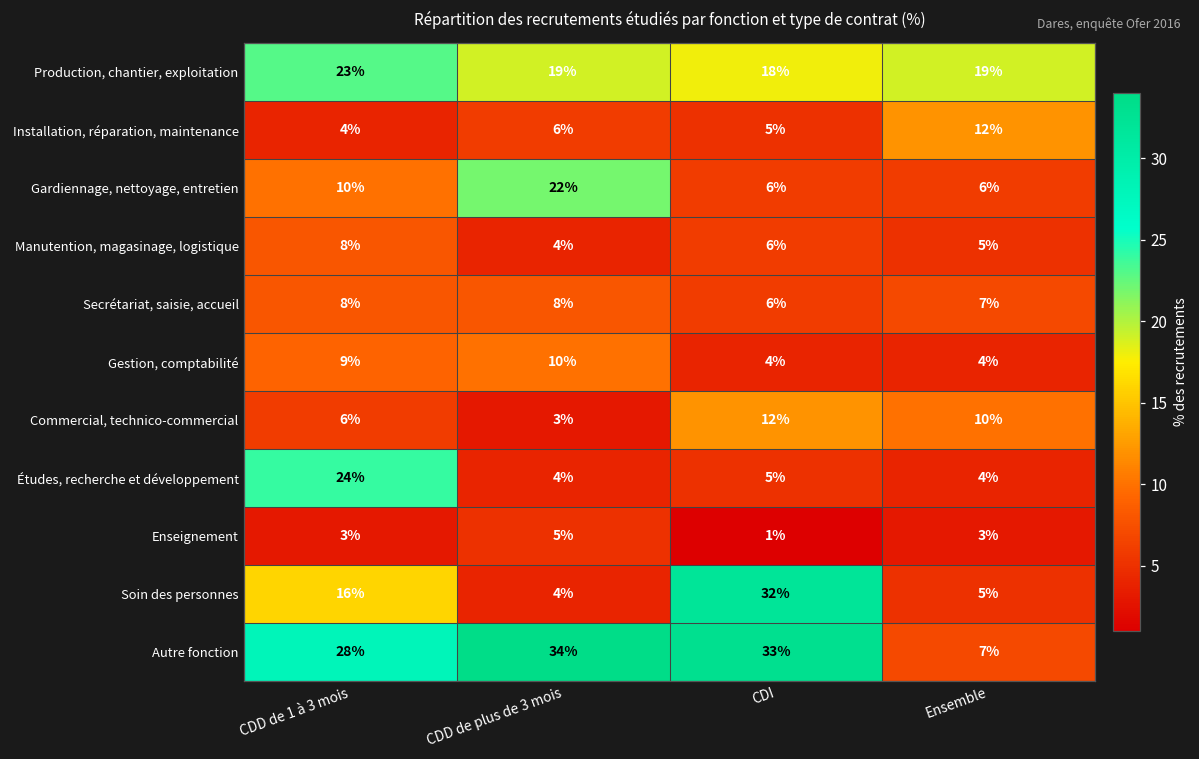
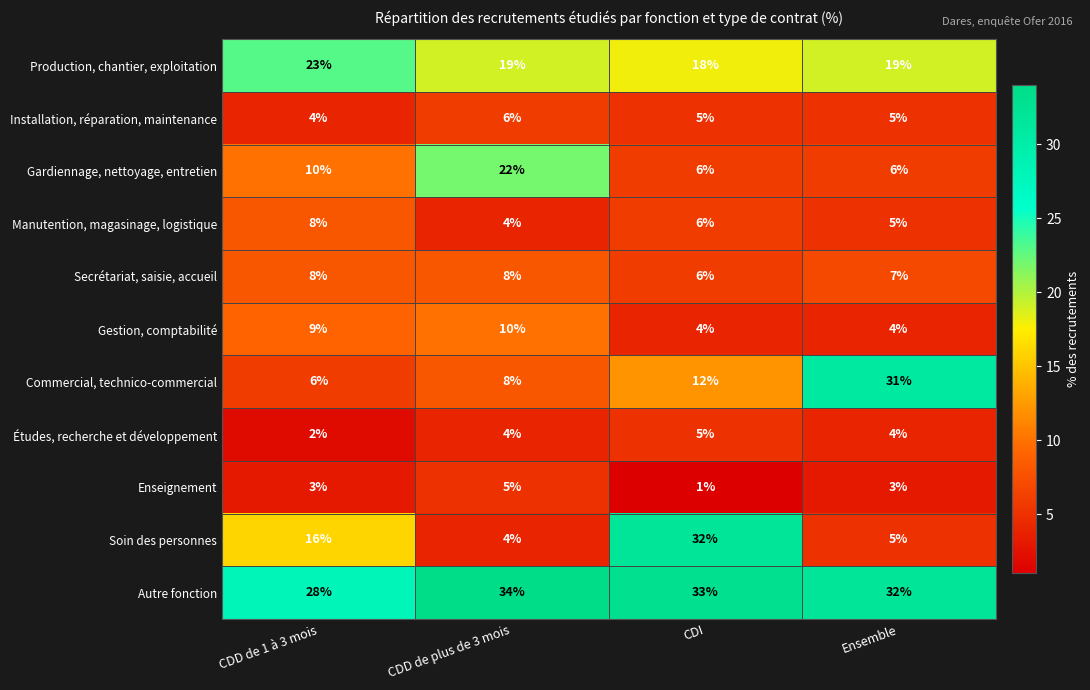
  {
    "Production, chantier, exploitation": {
      "CDD de 1 à 3 mois": "23%",
      "CDD de plus de 3 mois": "19%",
      "CDI": "18%",
      "Ensemble": "19%"
    },
    "Installation, réparation, maintenance": {
      "CDD de 1 à 3 mois": "4%",
      "CDD de plus de 3 mois": "6%",
      "CDI": "5%",
-     "Ensemble": "12%"
+     "Ensemble": "5%"
    },
    "Gardiennage, nettoyage, entretien": {
      "CDD de 1 à 3 mois": "10%",
      "CDD de plus de 3 mois": "22%",
      "CDI": "6%",
      "Ensemble": "6%"
    },
    "Manutention, magasinage, logistique": {
      "CDD de 1 à 3 mois": "8%",
      "CDD de plus de 3 mois": "4%",
      "CDI": "6%",
      "Ensemble": "5%"
    },
    "Secrétariat, saisie, accueil": {
      "CDD de 1 à 3 mois": "8%",
      "CDD de plus de 3 mois": "8%",
      "CDI": "6%",
      "Ensemble": "7%"
    },
    "Gestion, comptabilité": {
      "CDD de 1 à 3 mois": "9%",
      "CDD de plus de 3 mois": "10%",
      "CDI": "4%",
      "Ensemble": "4%"
    },
    "Commercial, technico-commercial": {
      "CDD de 1 à 3 mois": "6%",
-     "CDD de plus de 3 mois": "3%",
+     "CDD de plus de 3 mois": "8%",
      "CDI": "12%",
-     "Ensemble": "10%"
+     "Ensemble": "31%"
    },
    "Études, recherche et développement": {
-     "CDD de 1 à 3 mois": "24%",
+     "CDD de 1 à 3 mois": "2%",
      "CDD de plus de 3 mois": "4%",
      "CDI": "5%",
      "Ensemble": "4%"
    },
    "Enseignement": {
      "CDD de 1 à 3 mois": "3%",
      "CDD de plus de 3 mois": "5%",
      "CDI": "1%",
      "Ensemble": "3%"
    },
    "Soin des personnes": {
      "CDD de 1 à 3 mois": "16%",
      "CDD de plus de 3 mois": "4%",
      "CDI": "32%",
      "Ensemble": "5%"
    },
    "Autre fonction": {
      "CDD de 1 à 3 mois": "28%",
      "CDD de plus de 3 mois": "34%",
      "CDI": "33%",
-     "Ensemble": "7%"
+     "Ensemble": "32%"
    }
  }
